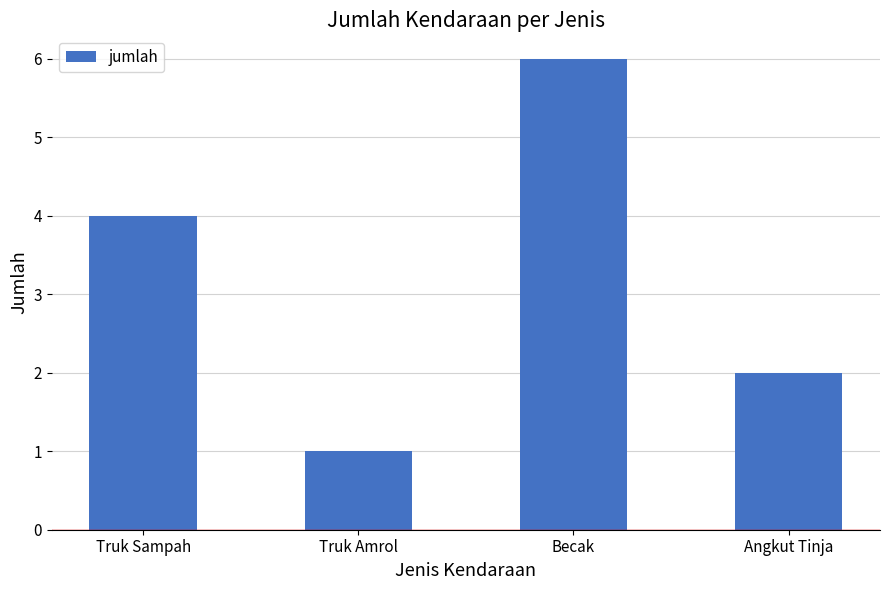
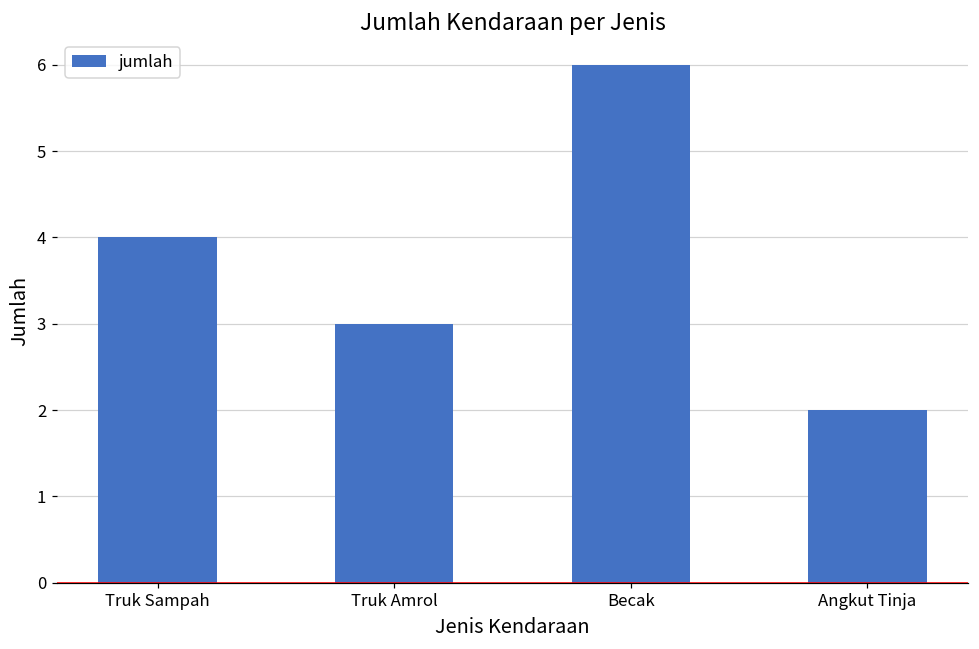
  {
    "Truk Sampah": 4,
-   "Truk Amrol": 1,
+   "Truk Amrol": 3,
    "Becak": 6,
    "Angkut Tinja": 2
  }
